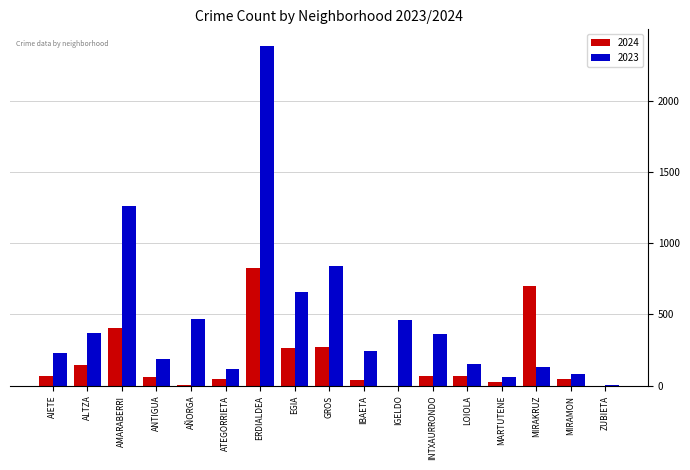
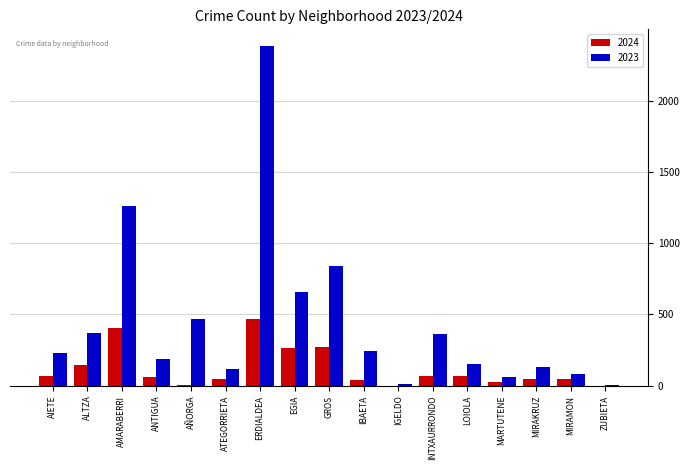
  {
    "2024": {
      "AIETE": 70,
      "ALTZA": 140,
      "AMARABERRI": 400,
      "ANTIGUA": 60,
      "ATEGORRIETA": 50,
-     "ERDIALDEA": 830,
+     "ERDIALDEA": 470,
      "EGIA": 260,
      "GROS": 270,
      "IBAETA": 40,
      "INTXAURRONDO": 70,
      "LOIOLA": 70,
      "MARTUTENE": 30,
-     "MIRAKRUZ": 700,
+     "MIRAKRUZ": 50,
      "MIRAMON": 50
    },
    "2023": {
      "AIETE": 230,
      "ALTZA": 370,
      "AMARABERRI": 1260,
      "ANTIGUA": 190,
      "AÑORGA": 470,
      "ATEGORRIETA": 120,
      "ERDIALDEA": 2380,
      "EGIA": 650,
      "GROS": 840,
      "IBAETA": 240,
-     "IGELDO": 460,
+     "IGELDO": 10,
      "INTXAURRONDO": 370,
      "LOIOLA": 150,
      "MARTUTENE": 60,
      "MIRAKRUZ": 130,
      "MIRAMON": 80
    }
  }
